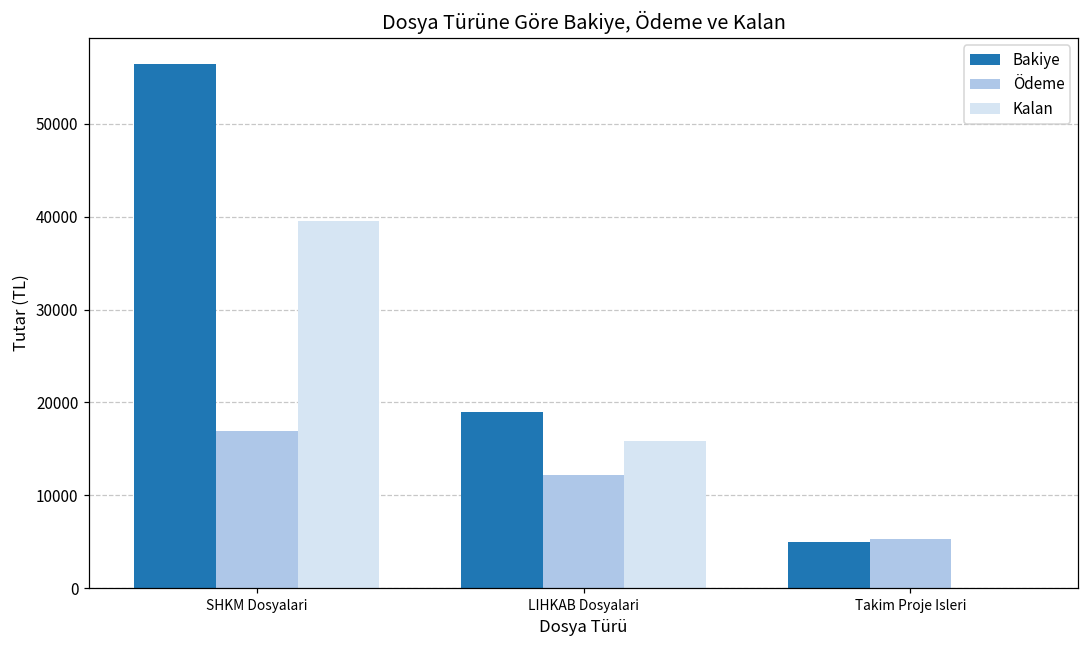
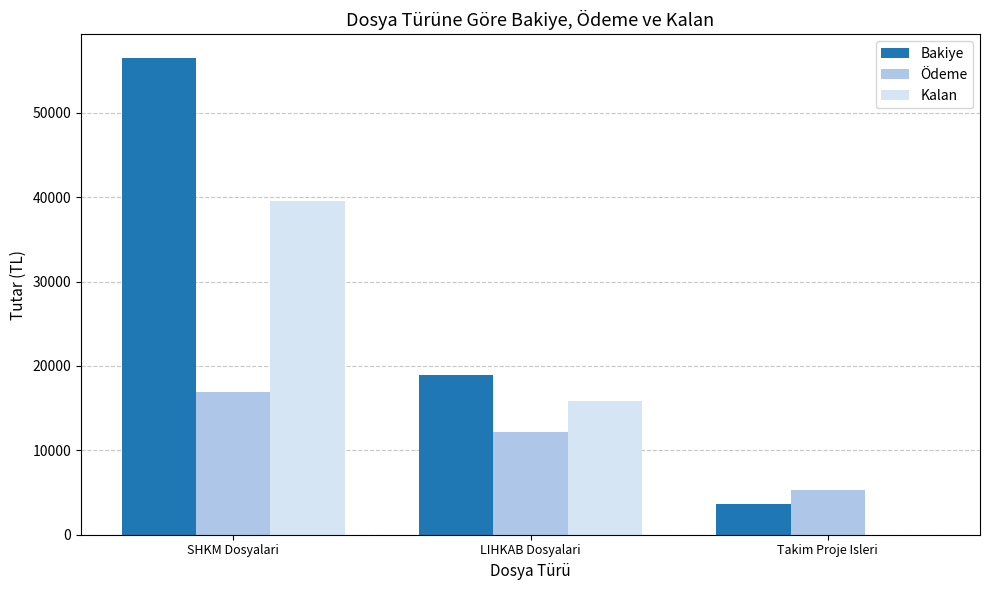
  {
    "Bakiye": {
      "SHKM Dosyalari": 56000,
      "LIHKAB Dosyalari": 19000,
-     "Takim Proje Isleri": 5000
+     "Takim Proje Isleri": 4000
    }
  }
